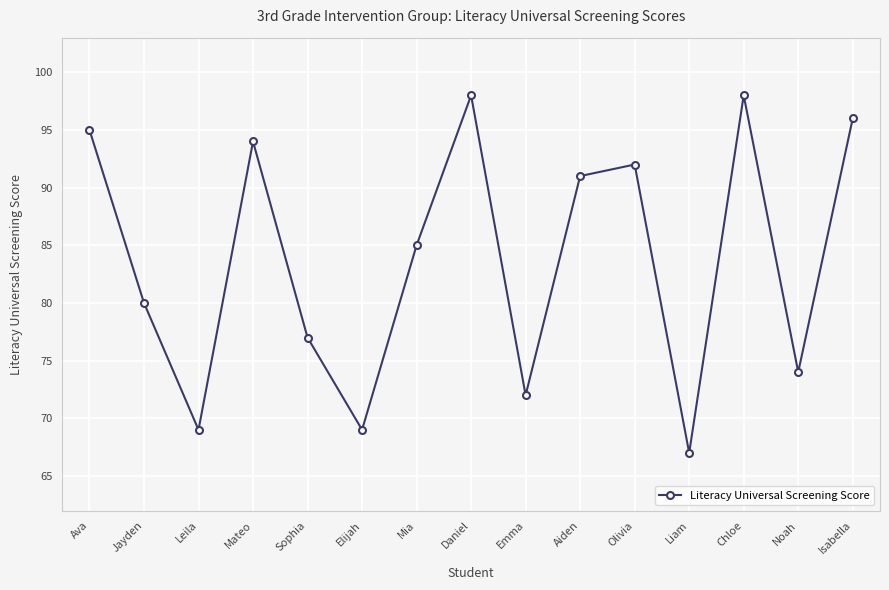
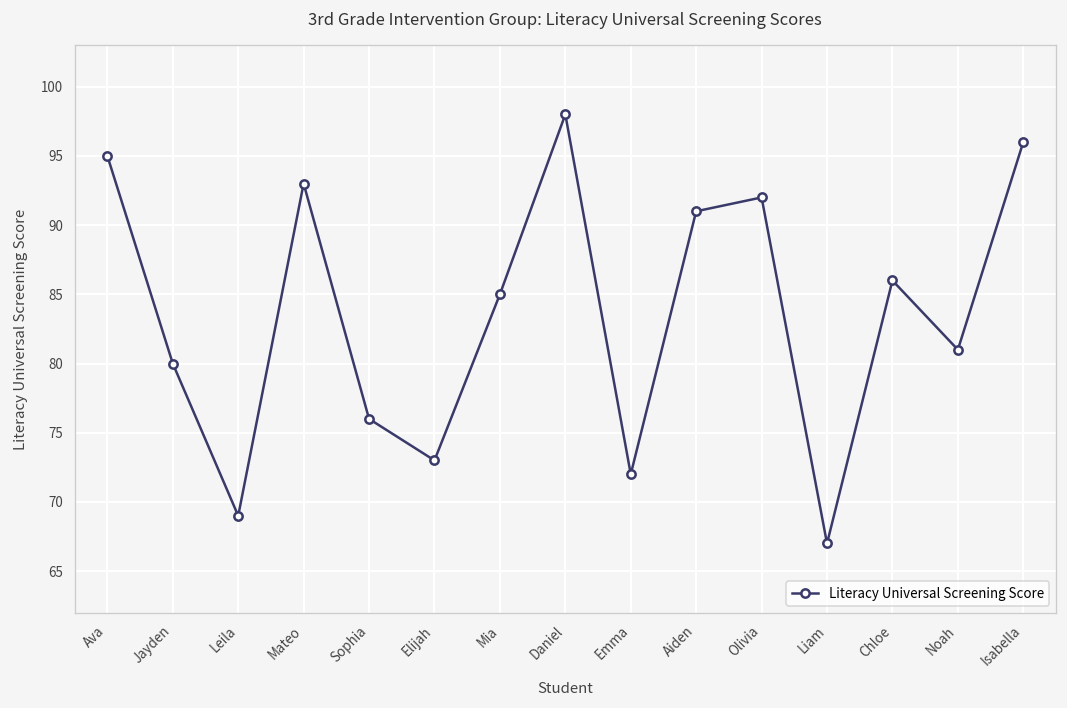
  {
    "Ava": 95,
    "Jayden": 80,
    "Leila": 69,
-   "Mateo": 94,
-   "Sophia": 77,
-   "Elijah": 69,
+   "Mateo": 93,
+   "Sophia": 76,
+   "Elijah": 73,
    "Mia": 85,
    "Daniel": 98,
    "Emma": 72,
    "Aiden": 91,
    "Olivia": 92,
    "Liam": 67,
-   "Chloe": 98,
-   "Noah": 74,
+   "Chloe": 86,
+   "Noah": 81,
    "Isabella": 96
  }
